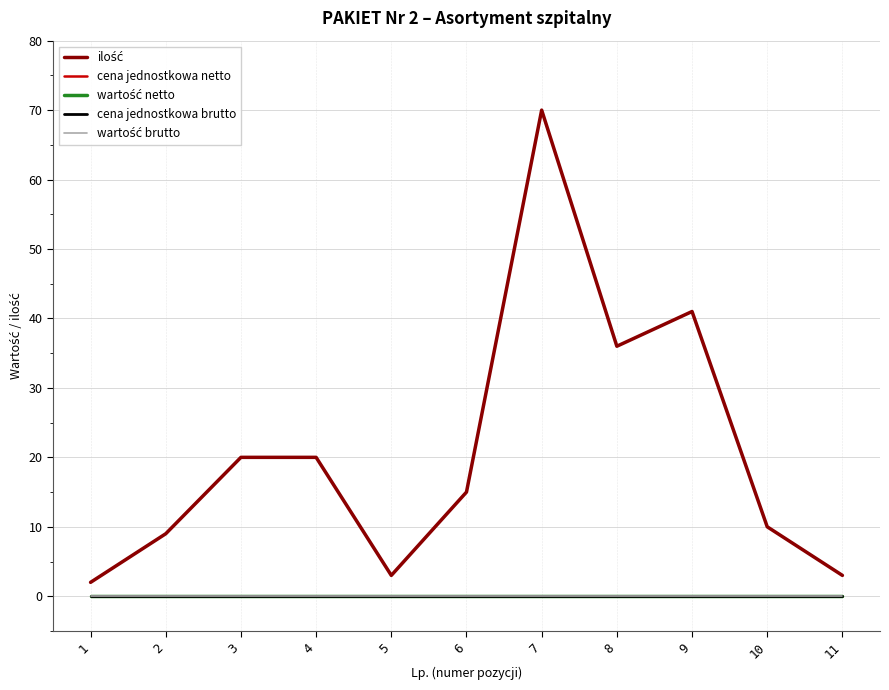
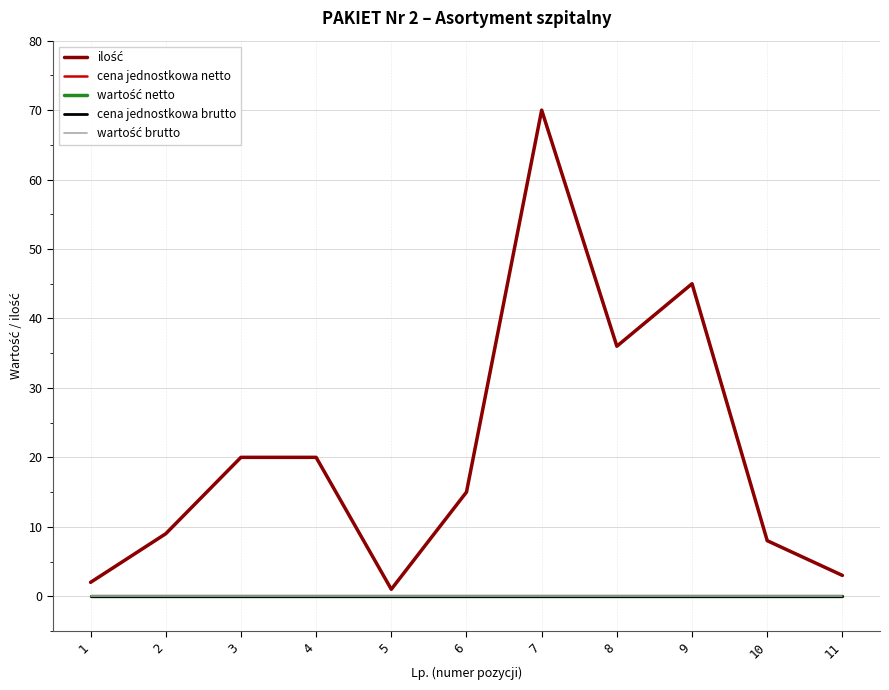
  {
    "ilość": {
      "1": 2,
      "2": 9,
      "3": 20,
      "4": 20,
-     "5": 3,
+     "5": 1,
      "6": 15,
      "7": 70,
      "8": 36,
-     "9": 41,
-     "10": 10,
+     "9": 45,
+     "10": 8,
      "11": 3
    },
    "wartość brutto": {
      "1": 0,
      "2": 0,
      "3": 0,
      "4": 0,
      "5": 0,
      "6": 0,
      "7": 0,
      "8": 0,
      "9": 0,
      "10": 0,
      "11": 0
    }
  }
